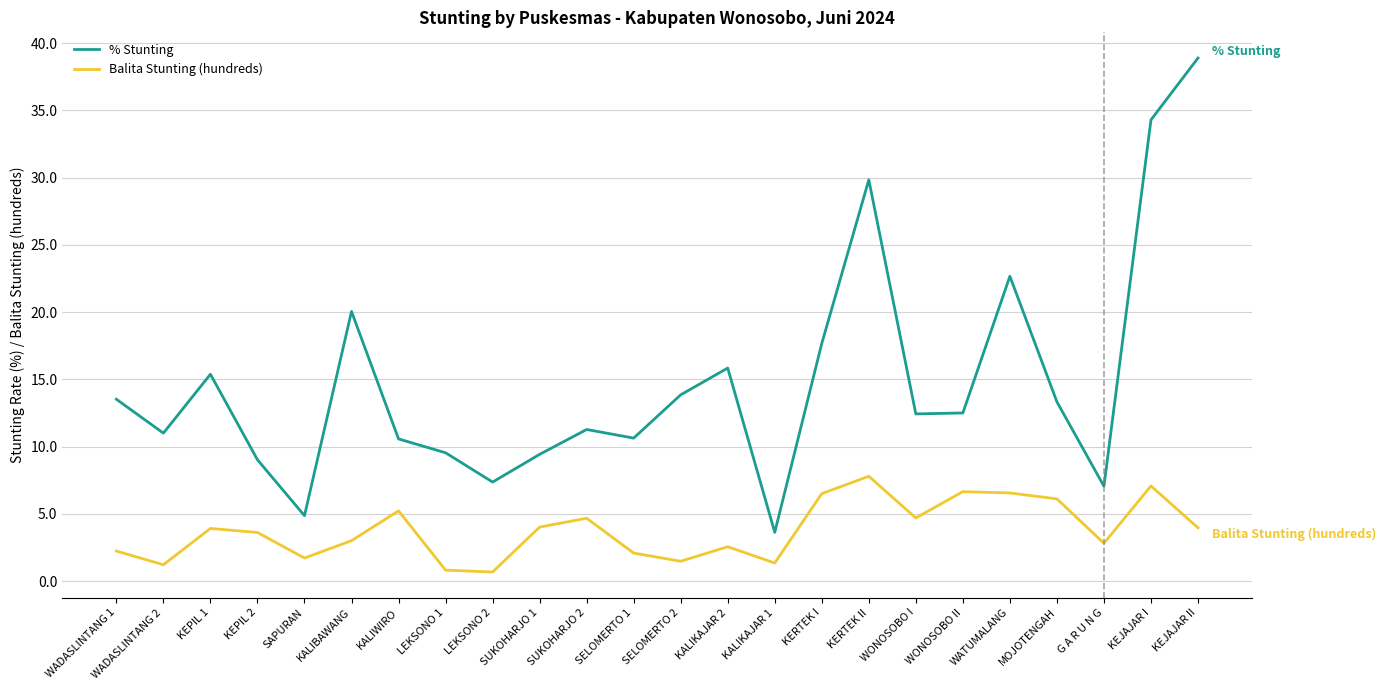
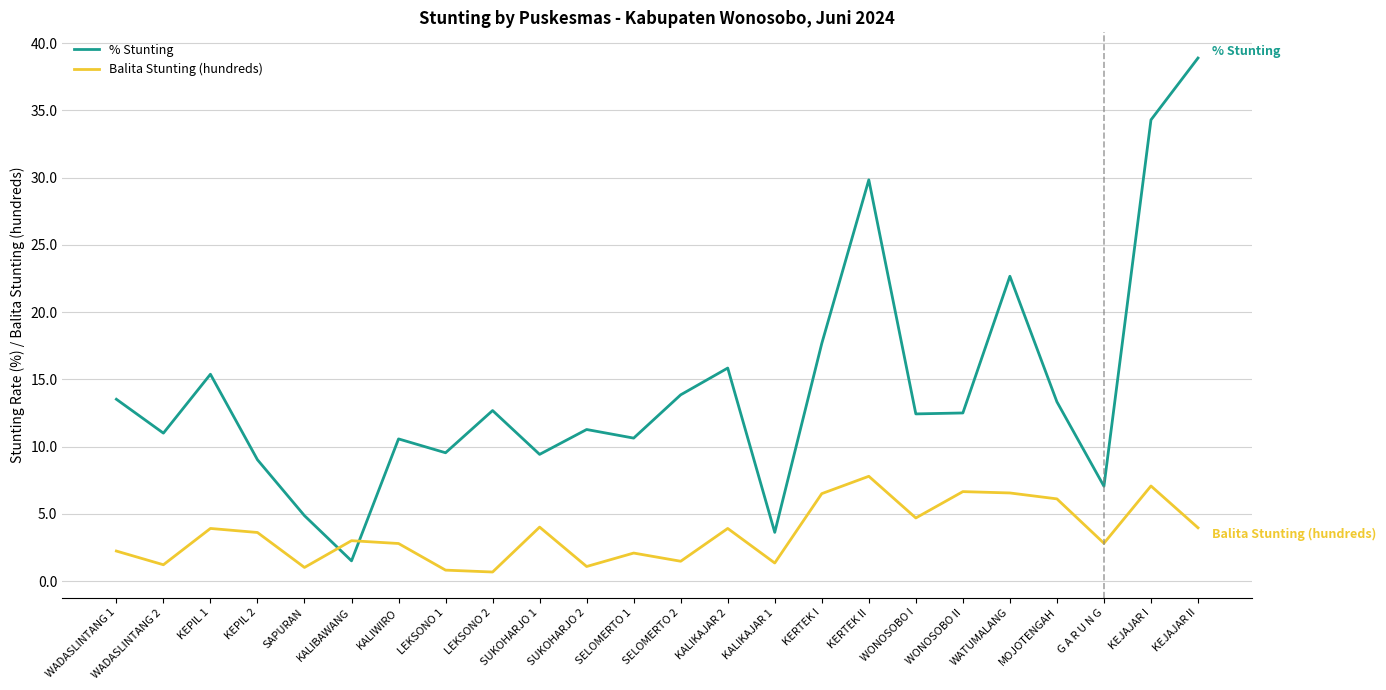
  {
    "% Stunting": {
      "WADASLINTANG 1": 13.5,
      "WADASLINTANG 2": 11.0,
      "KEPIL 1": 15.4,
      "KEPIL 2": 9.0,
      "SAPURAN": 4.9,
-     "KALIBAWANG": 20.1,
+     "KALIBAWANG": 1.5,
      "KALIWIRO": 10.6,
      "LEKSONO 1": 9.5,
-     "LEKSONO 2": 7.4,
+     "LEKSONO 2": 12.7,
      "SUKOHARJO 1": 9.4,
      "SUKOHARJO 2": 11.3,
      "SELOMERTO 1": 10.6,
      "SELOMERTO 2": 13.9,
      "KALIKAJAR 2": 15.8,
      "KALIKAJAR 1": 3.6,
      "KERTEK I": 17.7,
      "KERTEK II": 29.8,
      "WONOSOBO I": 12.4,
      "WONOSOBO II": 12.5,
      "WATUMALANG": 22.7,
      "MOJOTENGAH": 13.3,
      "G A R U N G": 7.1,
      "KEJAJAR I": 34.3,
      "KEJAJAR II": 38.9
    },
    "Balita Stunting (hundreds)": {
      "WADASLINTANG 1": 2.2,
      "WADASLINTANG 2": 1.2,
      "KEPIL 1": 3.9,
      "KEPIL 2": 3.6,
-     "SAPURAN": 1.7,
+     "SAPURAN": 1.0,
      "KALIBAWANG": 3.0,
-     "KALIWIRO": 5.2,
+     "KALIWIRO": 2.8,
      "LEKSONO 1": 0.8,
      "LEKSONO 2": 0.7,
      "SUKOHARJO 1": 4.0,
-     "SUKOHARJO 2": 4.7,
+     "SUKOHARJO 2": 1.1,
      "SELOMERTO 1": 2.1,
      "SELOMERTO 2": 1.5,
-     "KALIKAJAR 2": 2.6,
+     "KALIKAJAR 2": 3.9,
      "KALIKAJAR 1": 1.3,
      "KERTEK I": 6.5,
      "KERTEK II": 7.8,
      "WONOSOBO I": 4.7,
      "WONOSOBO II": 6.7,
      "WATUMALANG": 6.6,
      "MOJOTENGAH": 6.1,
      "G A R U N G": 2.8,
      "KEJAJAR I": 7.1,
      "KEJAJAR II": 4.0
    }
  }
